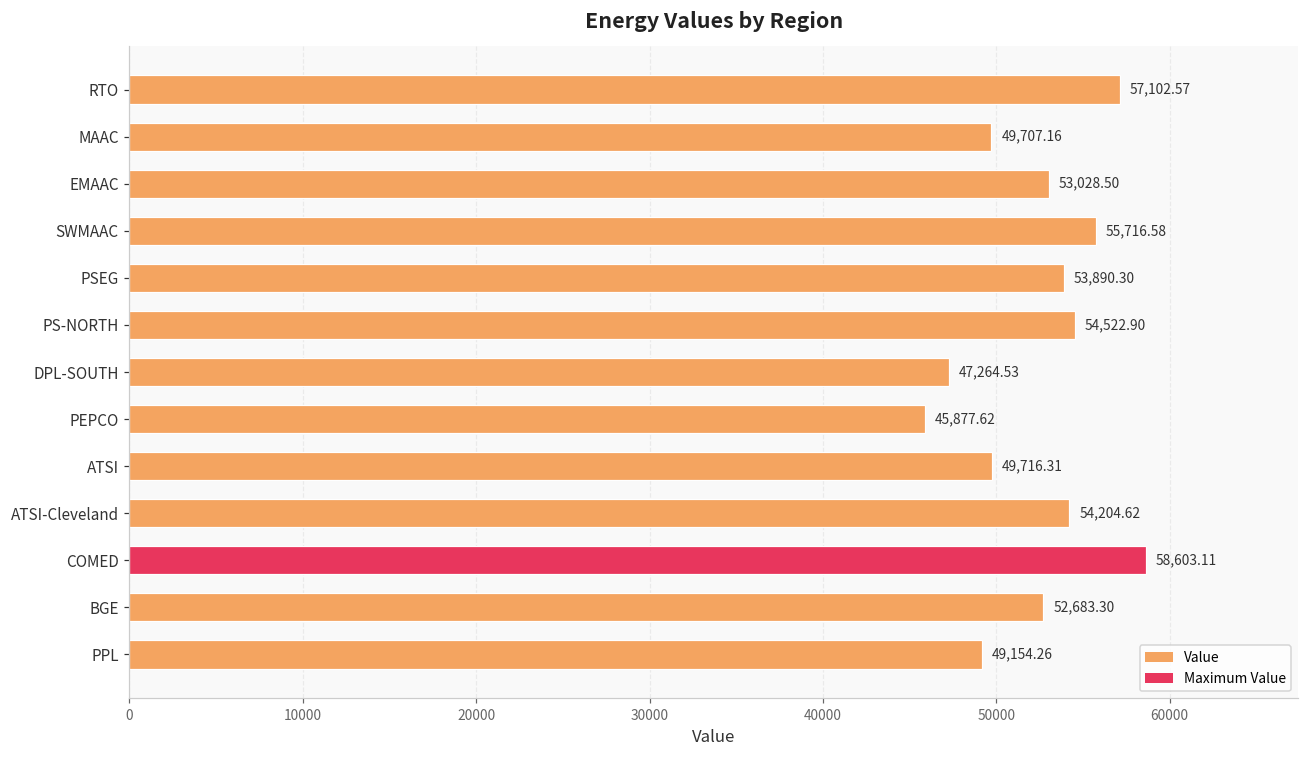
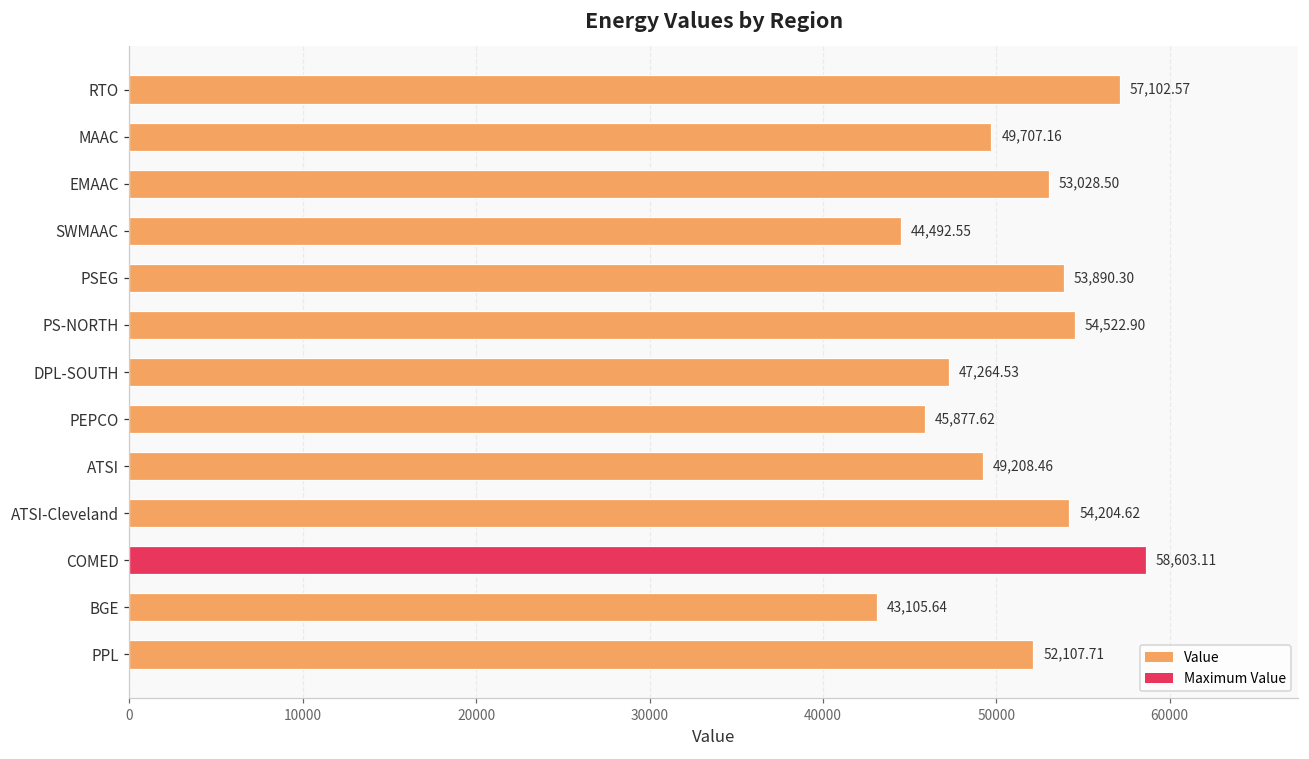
  {
    "RTO": "57,102.57",
    "MAAC": "49,707.16",
    "EMAAC": "53,028.50",
-   "SWMAAC": "55,716.58",
+   "SWMAAC": "44,492.55",
    "PSEG": "53,890.30",
    "PS-NORTH": "54,522.90",
    "DPL-SOUTH": "47,264.53",
    "PEPCO": "45,877.62",
-   "ATSI": "49,716.31",
+   "ATSI": "49,208.46",
    "ATSI-Cleveland": "54,204.62",
    "COMED": "58,603.11",
-   "BGE": "52,683.30",
-   "PPL": "49,154.26"
+   "BGE": "43,105.64",
+   "PPL": "52,107.71"
  }
